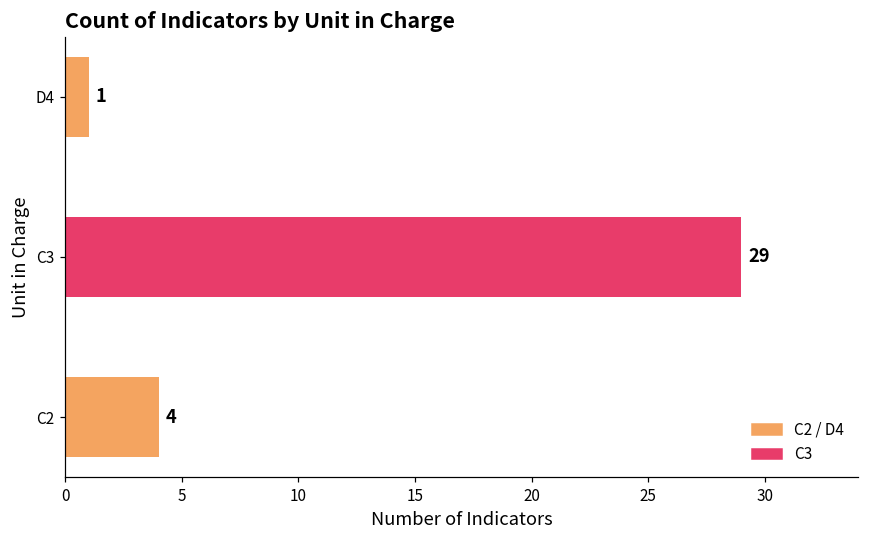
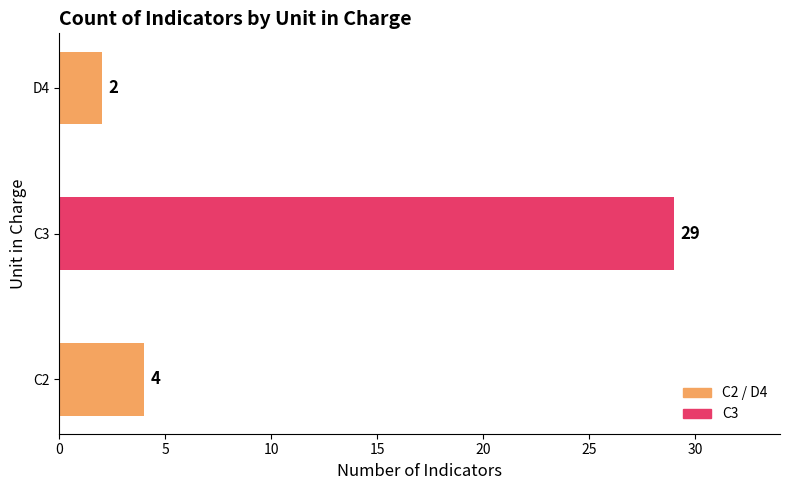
  {
-   "D4": 1,
+   "D4": 2,
    "C3": 29,
    "C2": 4
  }
